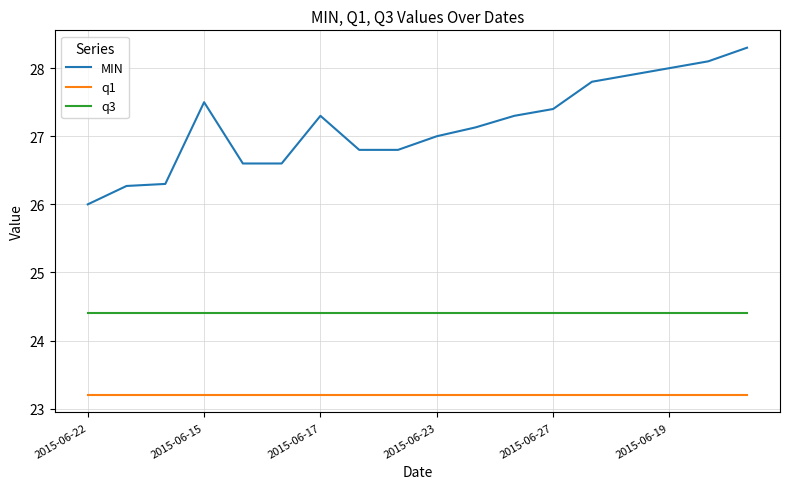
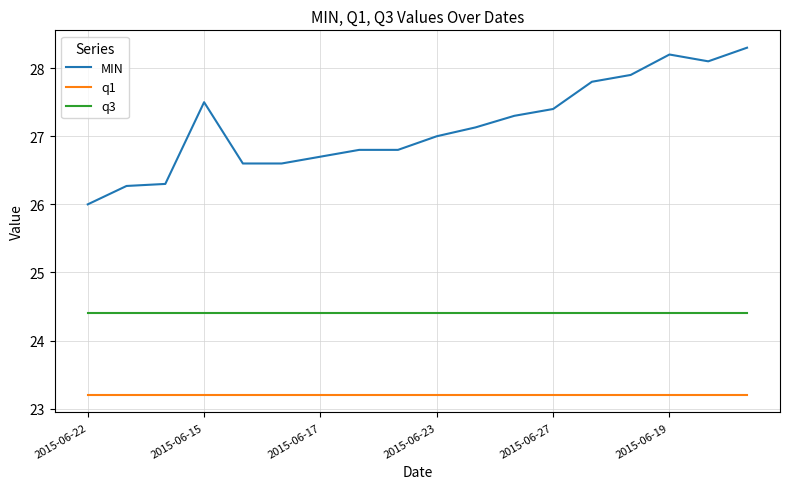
  {
    "MIN": {
      "2015-06-22": 26.0,
      "2015-06-15": 27.5,
-     "2015-06-17": 27.3,
+     "2015-06-17": 26.7,
      "2015-06-23": 27.0,
      "2015-06-27": 27.4,
-     "2015-06-19": 28.0
+     "2015-06-19": 28.2
    },
    "q1": {
      "2015-06-22": 23.2,
      "2015-06-15": 23.2,
      "2015-06-17": 23.2,
      "2015-06-23": 23.2,
      "2015-06-27": 23.2,
      "2015-06-19": 23.2
    },
    "q3": {
      "2015-06-22": 24.4,
      "2015-06-15": 24.4,
      "2015-06-17": 24.4,
      "2015-06-23": 24.4,
      "2015-06-27": 24.4,
      "2015-06-19": 24.4
    }
  }
